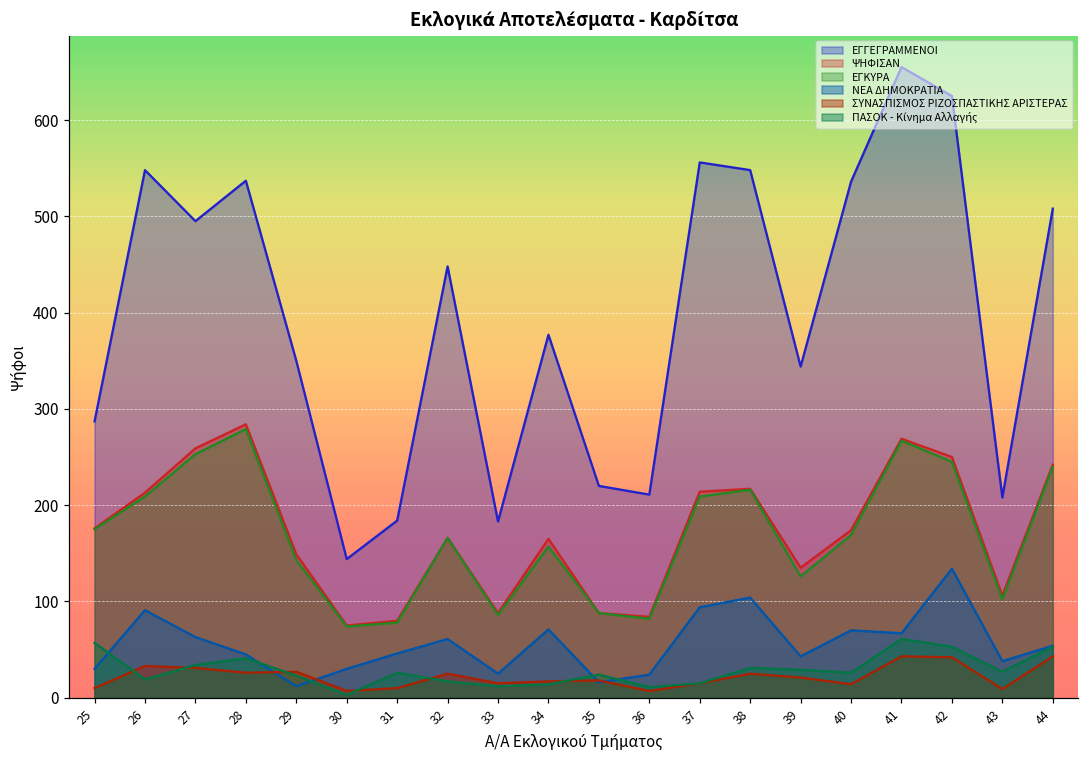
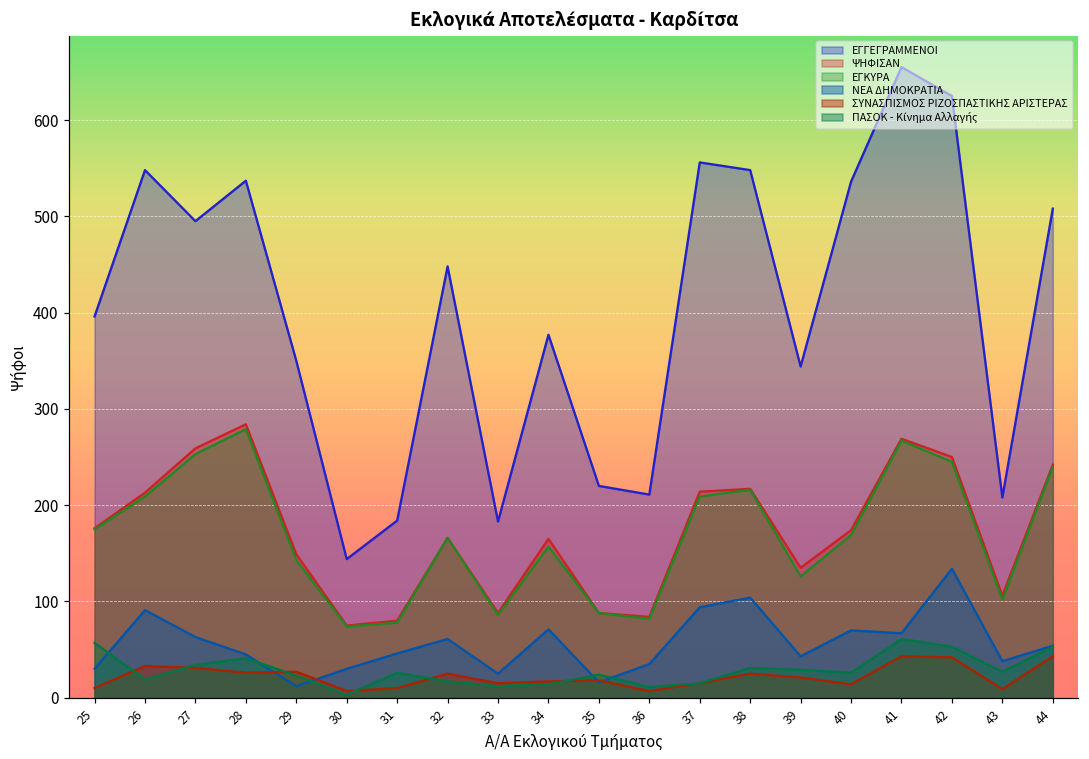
  {
    "ΕΓΓΕΓΡΑΜΜΕΝΟΙ": {
-     "25": 290,
+     "25": 400,
      "26": 550,
      "27": 500,
      "28": 540,
      "29": 350,
      "30": 140,
      "31": 180,
      "32": 450,
      "33": 180,
      "34": 380,
      "35": 220,
      "36": 210,
      "37": 560,
      "38": 550,
      "39": 340,
      "40": 540,
      "43": 210,
      "44": 510
    },
    "ΝΕΑ ΔΗΜΟΚΡΑΤΙΑ": {
      "25": 30,
      "26": 90,
      "27": 60,
      "28": 50,
      "29": 10,
      "30": 30,
      "31": 50,
      "32": 60,
      "33": 30,
      "34": 70,
-     "36": 20,
+     "36": 40,
      "37": 90,
      "38": 100,
      "39": 40,
      "40": 70,
      "41": 70,
      "42": 130,
      "43": 40
    }
  }
